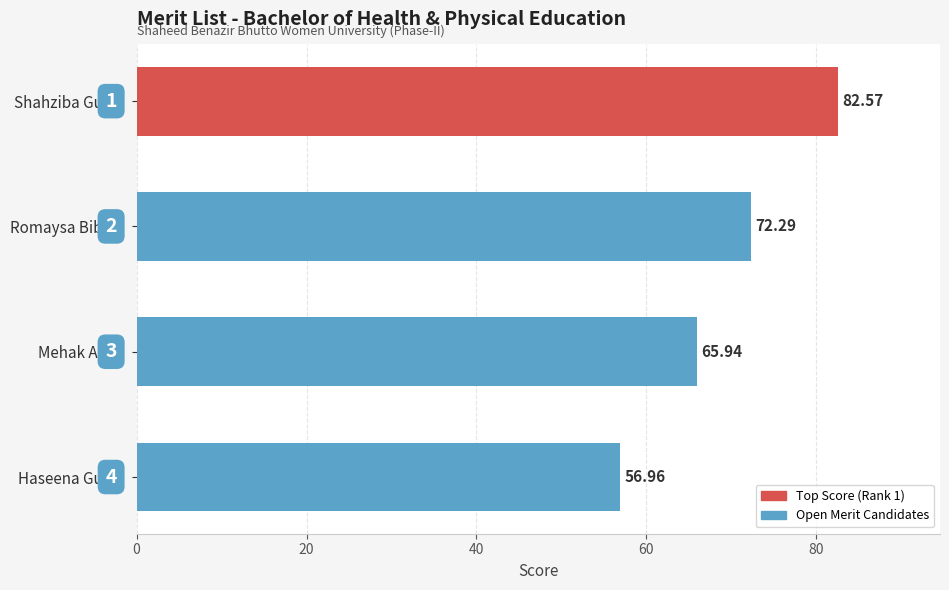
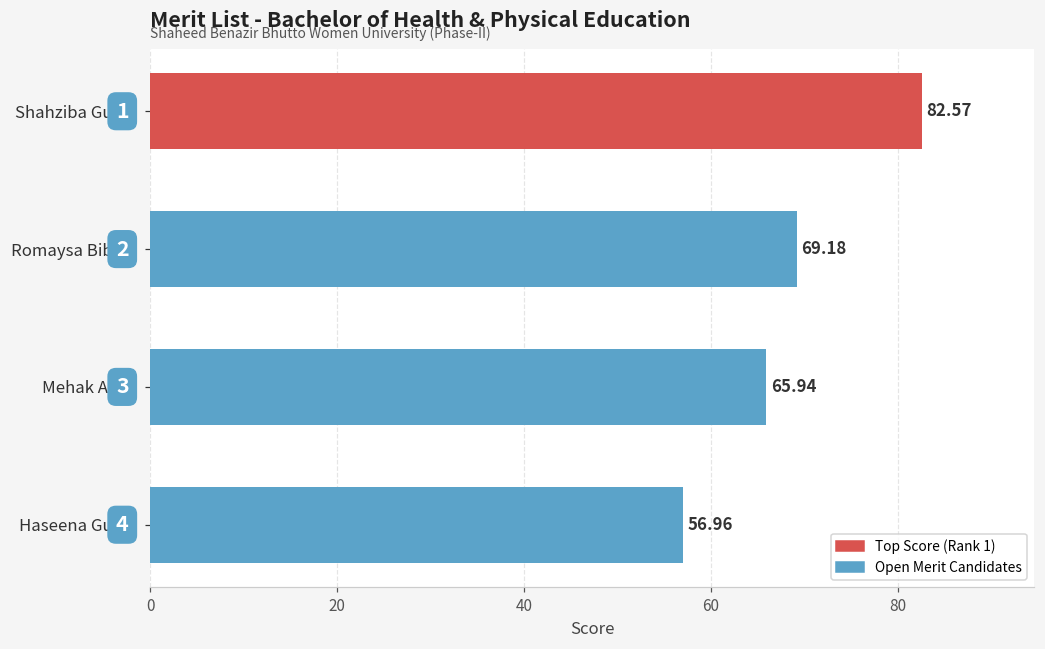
  {
    "Shahziba Gul": 82.57,
-   "Romaysa Bibi": 72.29,
+   "Romaysa Bibi": 69.18,
    "Mehak Ali": 65.94,
    "Haseena Gul": 56.96
  }
